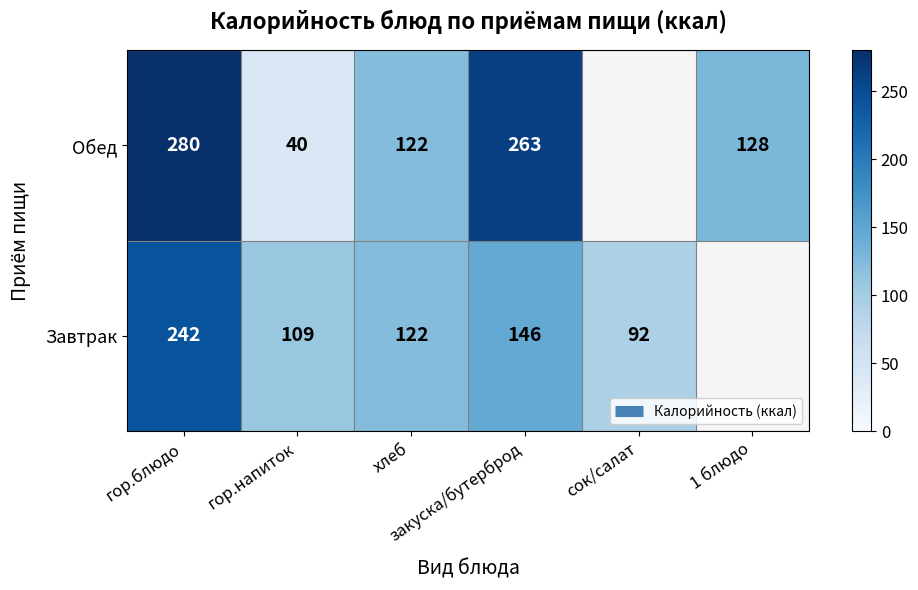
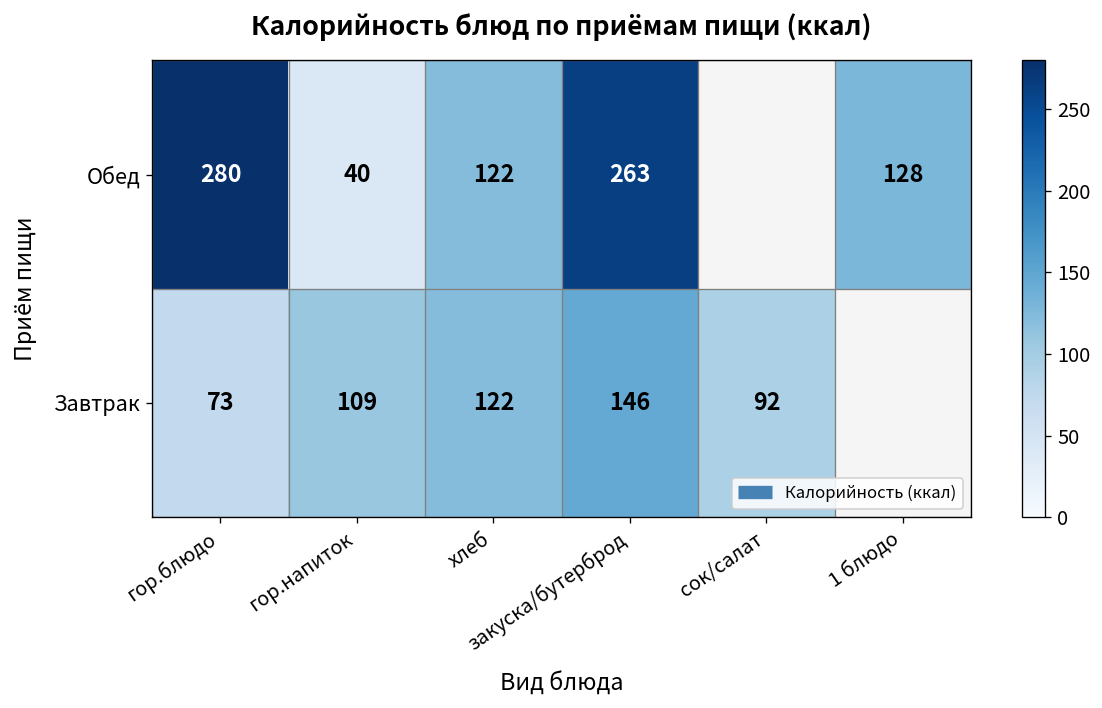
  {
    "Обед": {
      "гор.блюдо": 280,
      "гор.напиток": 40,
      "хлеб": 122,
      "закуска/бутерброд": 263,
      "1 блюдо": 128
    },
    "Завтрак": {
-     "гор.блюдо": 242,
+     "гор.блюдо": 73,
      "гор.напиток": 109,
      "хлеб": 122,
      "закуска/бутерброд": 146,
      "сок/салат": 92
    }
  }
